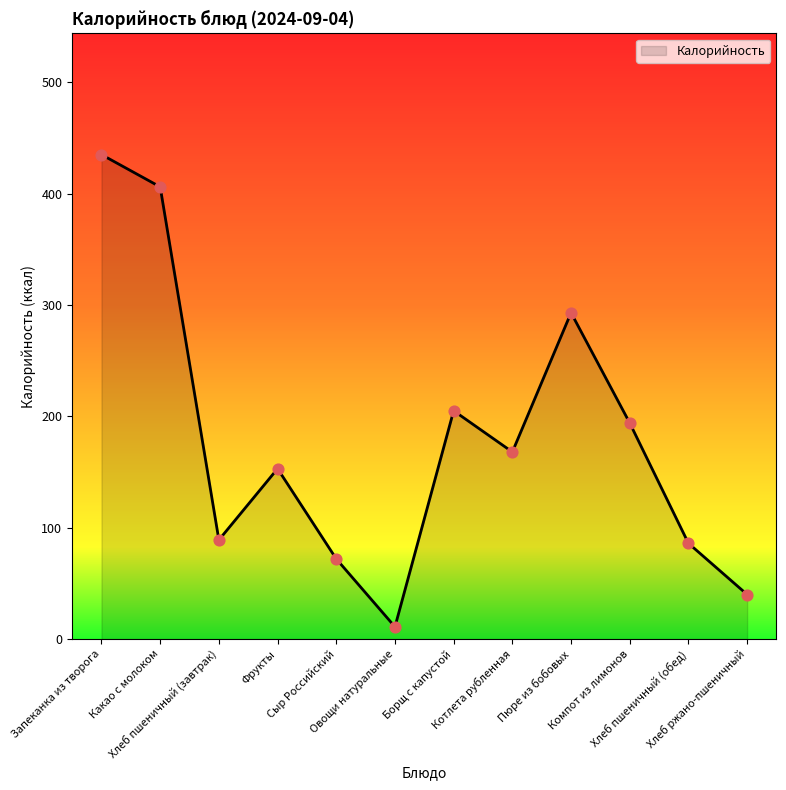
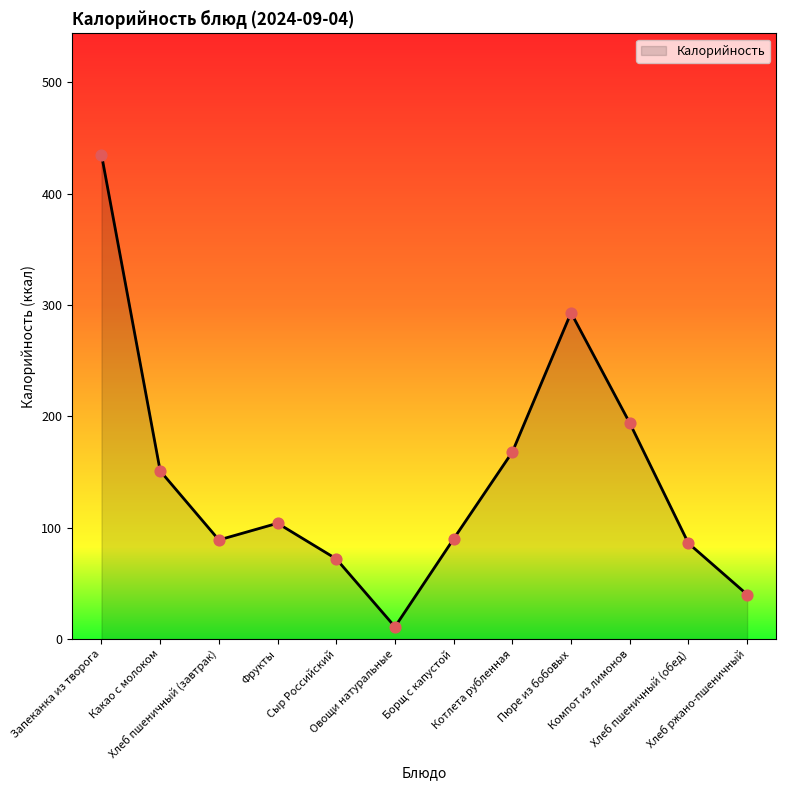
  {
    "Запеканка из творога": 435,
-   "Какао с молоком": 406,
+   "Какао с молоком": 151,
    "Хлеб пшеничный (завтрак)": 89,
-   "Фрукты": 153,
+   "Фрукты": 104,
    "Сыр Российский": 72,
    "Овощи натуральные": 11,
-   "Борщ с капустой": 205,
+   "Борщ с капустой": 90,
    "Котлета рубленная": 168,
    "Пюре из бобовых": 293,
    "Компот из лимонов": 194,
    "Хлеб пшеничный (обед)": 86,
    "Хлеб ржано-пшеничный": 40
  }
